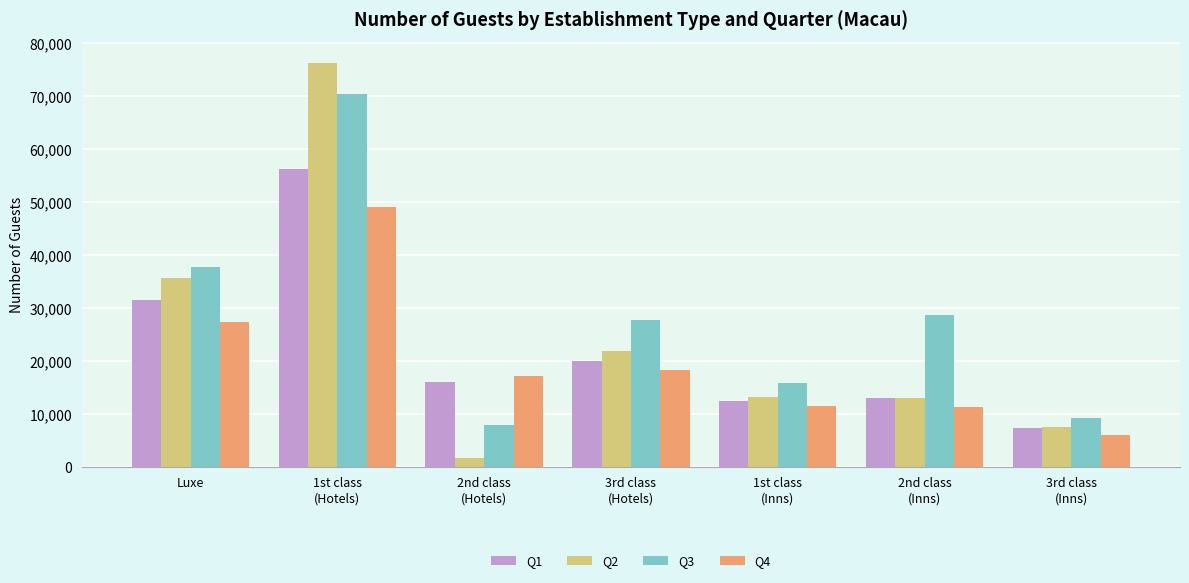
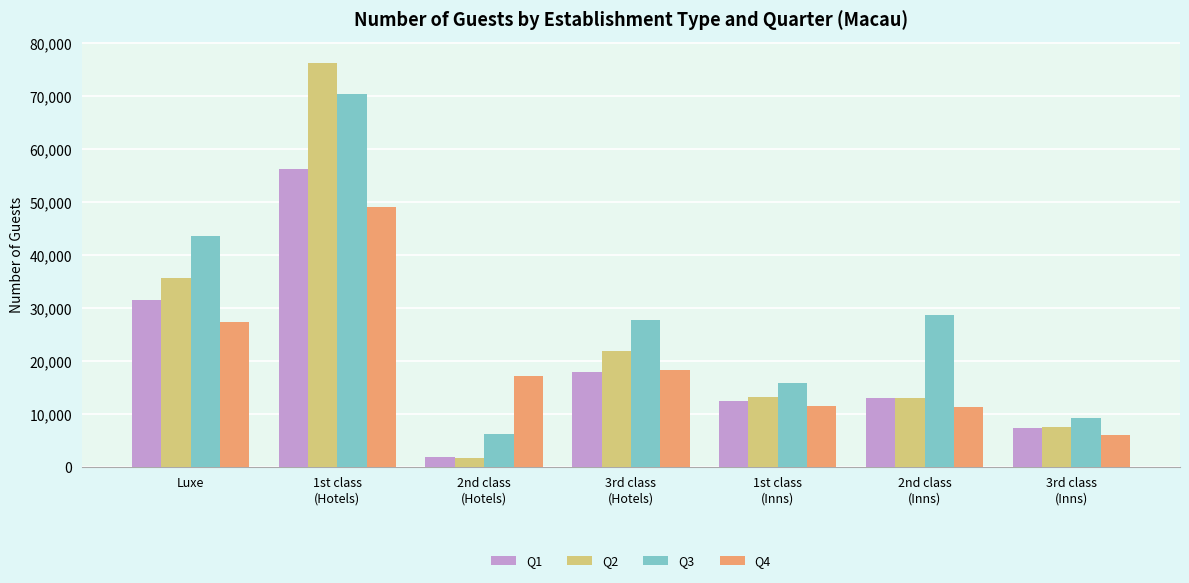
  {
    "Q1": {
      "Luxe": "32,000",
      "1st class (Hotels)": "56,000",
-     "2nd class (Hotels)": "16,000",
-     "3rd class (Hotels)": "20,000",
+     "2nd class (Hotels)": "2,000",
+     "3rd class (Hotels)": "18,000",
      "1st class (Inns)": "13,000",
      "2nd class (Inns)": "13,000",
      "3rd class (Inns)": "7,000"
    },
    "Q3": {
-     "Luxe": "38,000",
+     "Luxe": "44,000",
      "1st class (Hotels)": "70,000",
-     "2nd class (Hotels)": "8,000",
+     "2nd class (Hotels)": "6,000",
      "3rd class (Hotels)": "28,000",
      "1st class (Inns)": "16,000",
      "2nd class (Inns)": "29,000",
      "3rd class (Inns)": "9,000"
    }
  }
